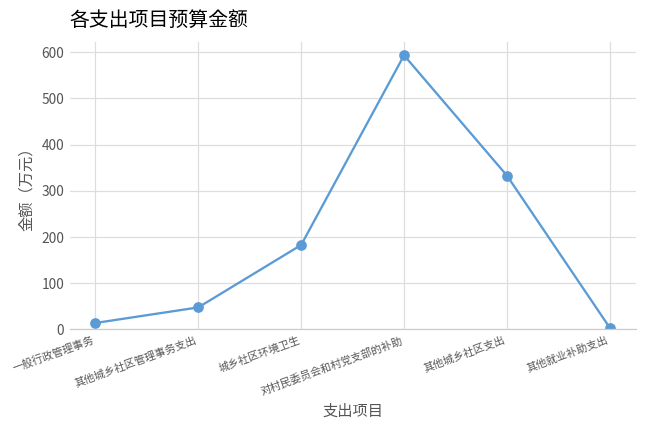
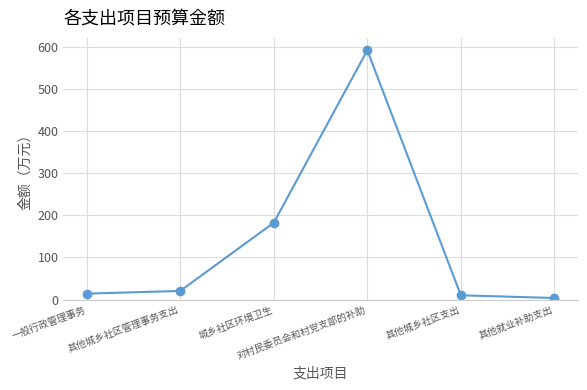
  {
    "一般行政管理事务": 10,
-   "其他城乡社区管理事务支出": 50,
+   "其他城乡社区管理事务支出": 20,
    "城乡社区环境卫生": 180,
    "对村民委员会和村党支部的补助": 590,
-   "其他城乡社区支出": 330,
+   "其他城乡社区支出": 10,
    "其他就业补助支出": 0
  }
